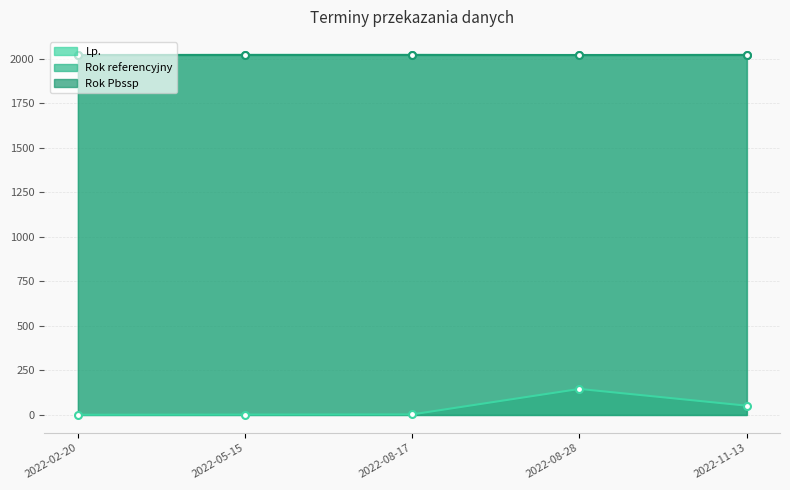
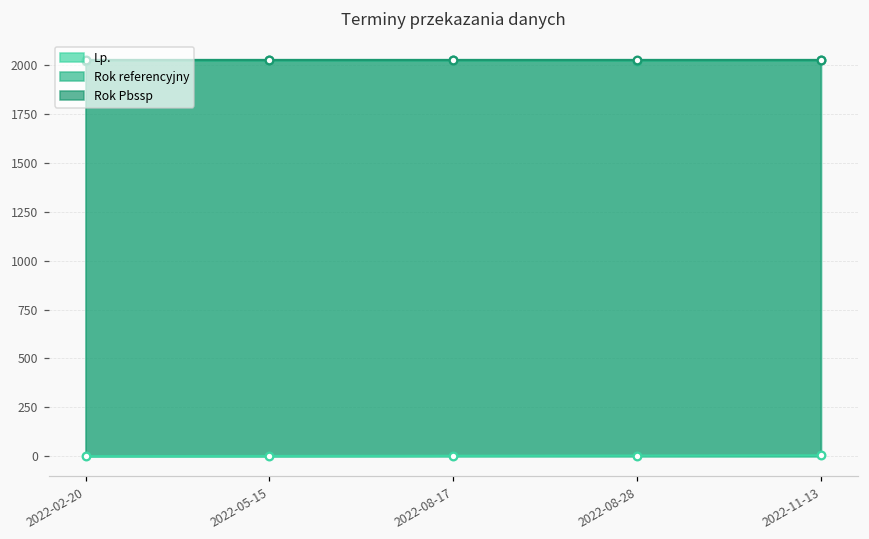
  {
    "Lp.": {
      "2022-02-20": 0,
      "2022-05-15": 0,
      "2022-08-17": 0,
-     "2022-08-28": 150,
-     "2022-11-13": 50
+     "2022-08-28": 0,
+     "2022-11-13": 10
    },
    "Rok Pbssp": {
      "2022-05-15": 2020,
      "2022-08-17": 2020,
      "2022-08-28": 2020,
      "2022-11-13": 2020
    }
  }
